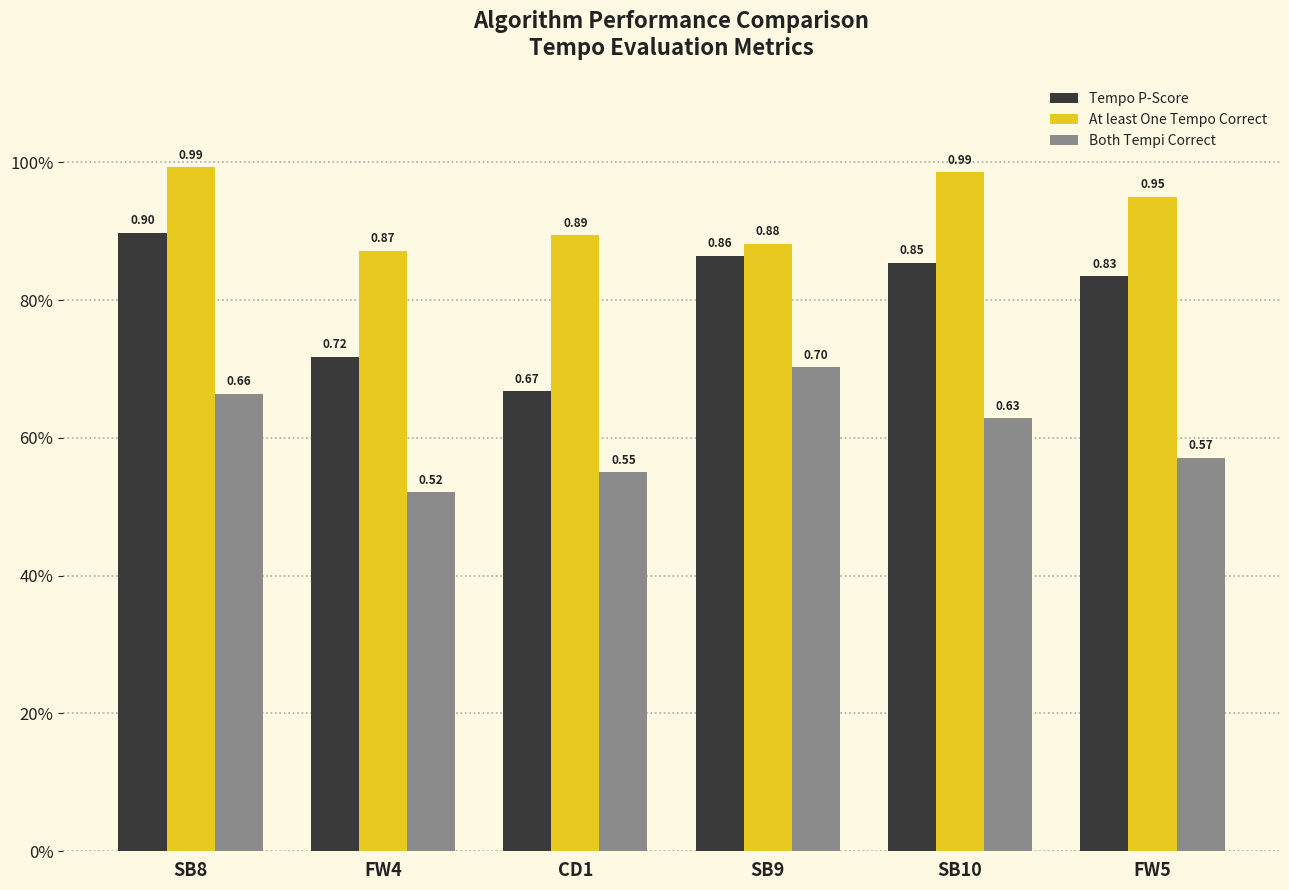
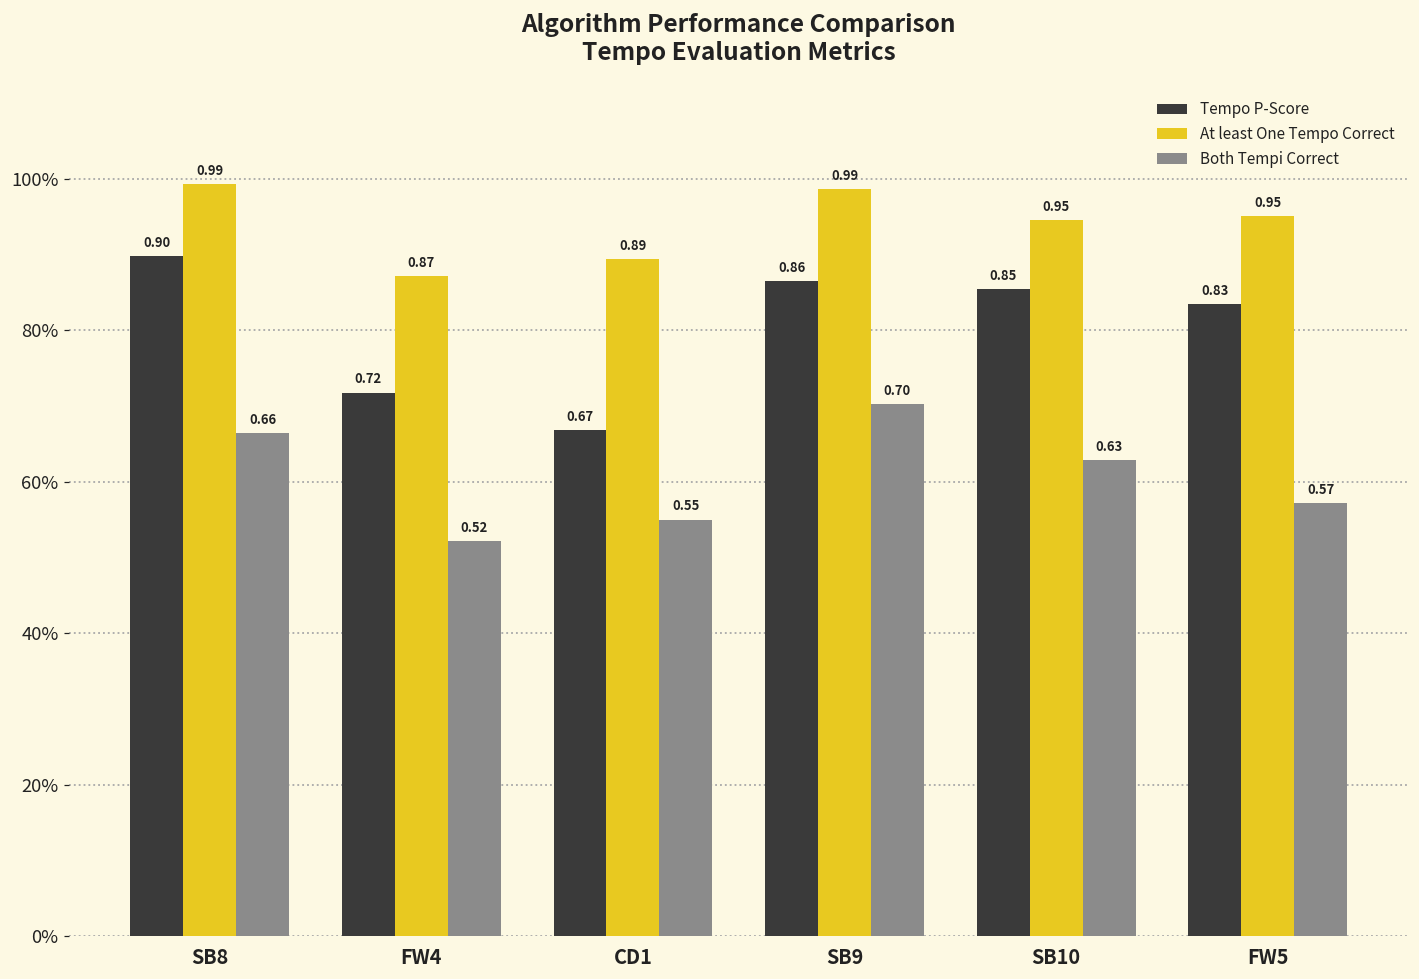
  {
    "Tempo P-Score": {
      "SB8": 0.90,
      "FW4": 0.72,
      "CD1": 0.67,
      "SB9": 0.86,
      "SB10": 0.85,
      "FW5": 0.83
    },
    "At least One Tempo Correct": {
      "SB8": 0.99,
      "FW4": 0.87,
      "CD1": 0.89,
-     "SB9": 0.88,
-     "SB10": 0.99,
+     "SB9": 0.99,
+     "SB10": 0.95,
      "FW5": 0.95
    },
    "Both Tempi Correct": {
      "SB8": 0.66,
      "FW4": 0.52,
      "CD1": 0.55,
      "SB9": 0.70,
      "SB10": 0.63,
      "FW5": 0.57
    }
  }
